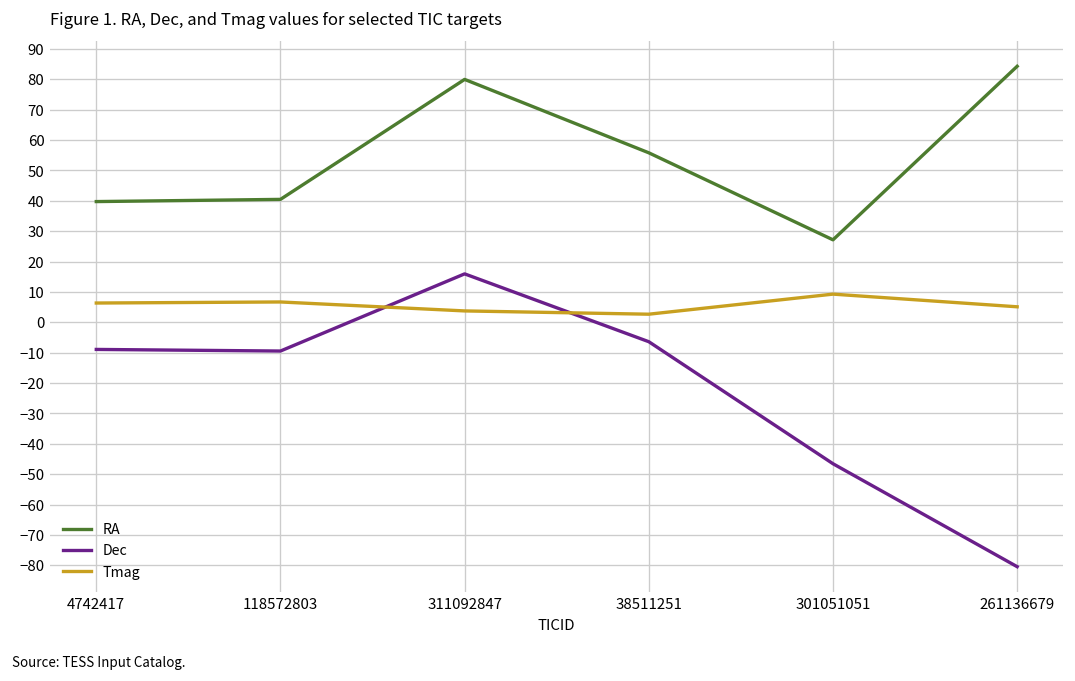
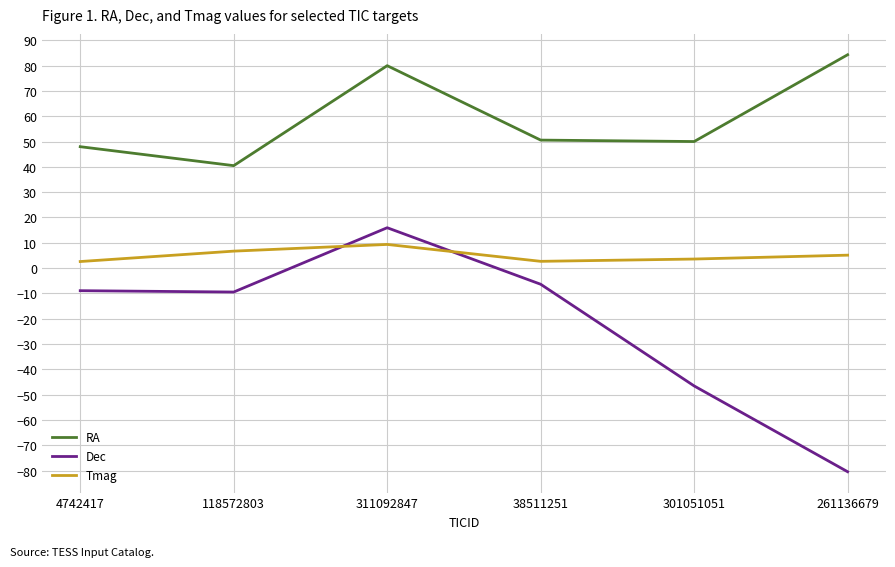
  {
    "RA": {
-     "4742417": 40,
+     "4742417": 48,
      "118572803": 40,
      "311092847": 80,
-     "38511251": 56,
-     "301051051": 27,
+     "38511251": 51,
+     "301051051": 50,
      "261136679": 84
    },
    "Dec": {
      "4742417": -9,
      "118572803": -9,
      "311092847": 16,
      "38511251": -6,
      "301051051": -47,
      "261136679": -80
    },
    "Tmag": {
-     "4742417": 6,
+     "4742417": 3,
      "118572803": 7,
-     "311092847": 4,
+     "311092847": 9,
      "38511251": 3,
-     "301051051": 9,
+     "301051051": 4,
      "261136679": 5
    }
  }
